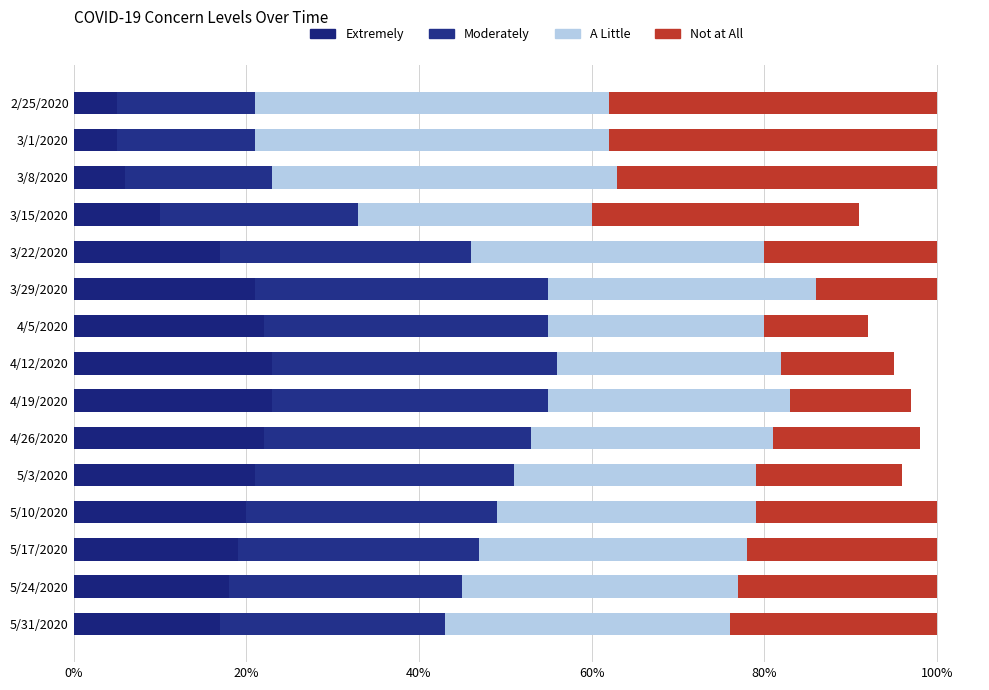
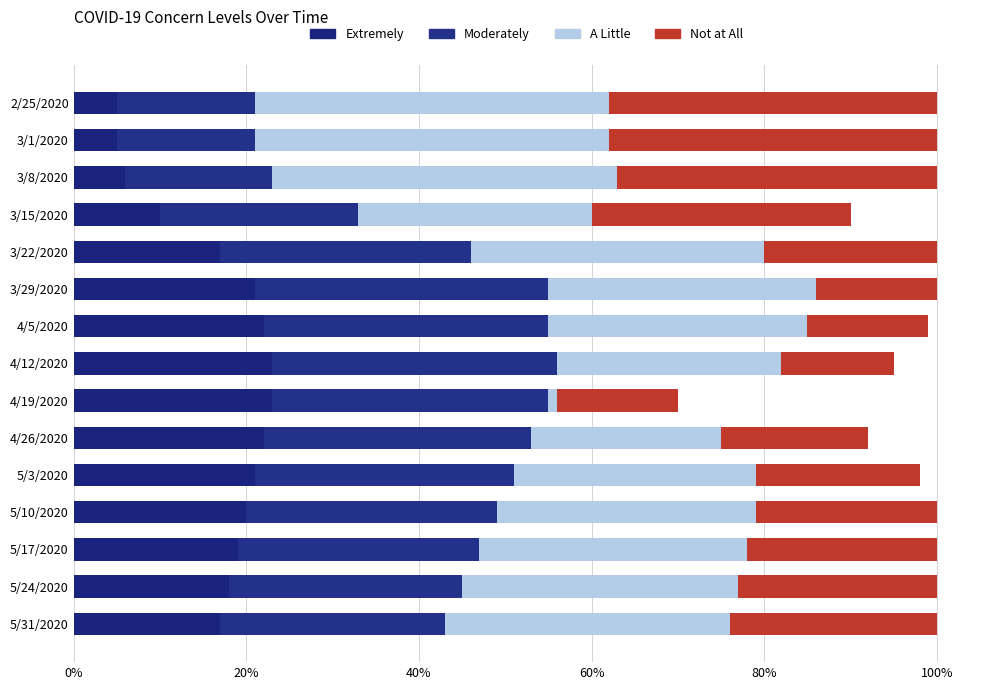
  {
    "A Little": {
      "2/25/2020": "41%",
      "3/1/2020": "41%",
      "3/8/2020": "40%",
      "3/15/2020": "27%",
      "3/22/2020": "34%",
      "3/29/2020": "31%",
-     "4/5/2020": "25%",
+     "4/5/2020": "30%",
      "4/12/2020": "26%",
-     "4/19/2020": "28%",
-     "4/26/2020": "28%",
+     "4/19/2020": "1%",
+     "4/26/2020": "22%",
      "5/3/2020": "28%",
      "5/10/2020": "30%",
      "5/17/2020": "31%",
      "5/24/2020": "32%",
      "5/31/2020": "33%"
    },
    "Not at All": {
      "2/25/2020": "38%",
      "3/1/2020": "38%",
      "3/8/2020": "37%",
-     "3/15/2020": "31%",
+     "3/15/2020": "30%",
      "3/22/2020": "20%",
      "3/29/2020": "14%",
-     "4/5/2020": "12%",
+     "4/5/2020": "14%",
      "4/12/2020": "13%",
      "4/19/2020": "14%",
      "4/26/2020": "17%",
-     "5/3/2020": "17%",
+     "5/3/2020": "19%",
      "5/10/2020": "21%",
      "5/17/2020": "22%",
      "5/24/2020": "23%",
      "5/31/2020": "24%"
    }
  }
